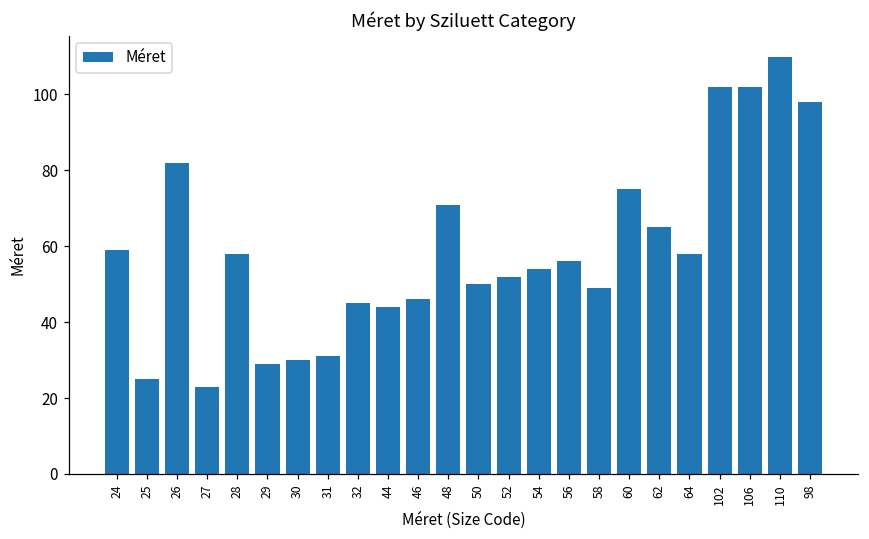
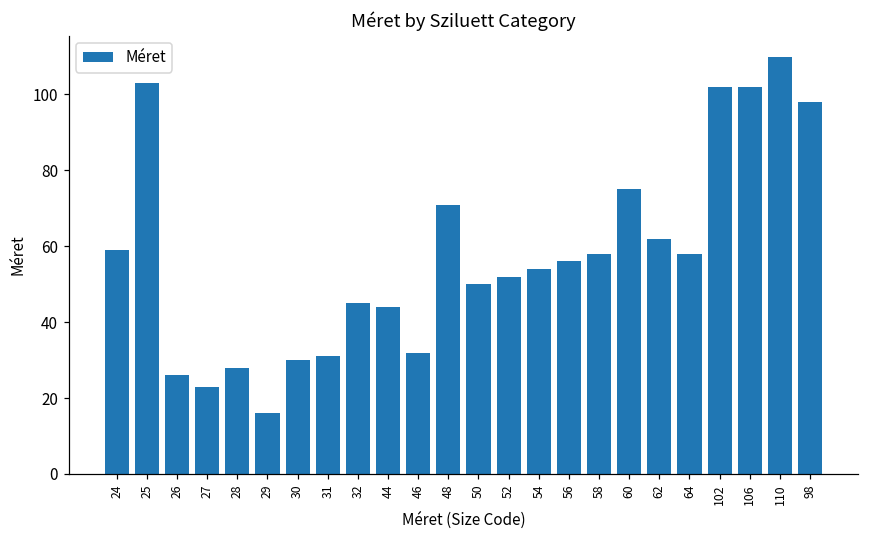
  {
    "24": 59,
-   "25": 25,
-   "26": 82,
+   "25": 103,
+   "26": 26,
    "27": 23,
-   "28": 58,
-   "29": 29,
+   "28": 28,
+   "29": 16,
    "30": 30,
    "31": 31,
    "32": 45,
    "44": 44,
-   "46": 46,
+   "46": 32,
    "48": 71,
    "50": 50,
    "52": 52,
    "54": 54,
    "56": 56,
-   "58": 49,
+   "58": 58,
    "60": 75,
-   "62": 65,
+   "62": 62,
    "64": 58,
    "102": 102,
    "106": 102,
    "110": 110,
    "98": 98
  }
